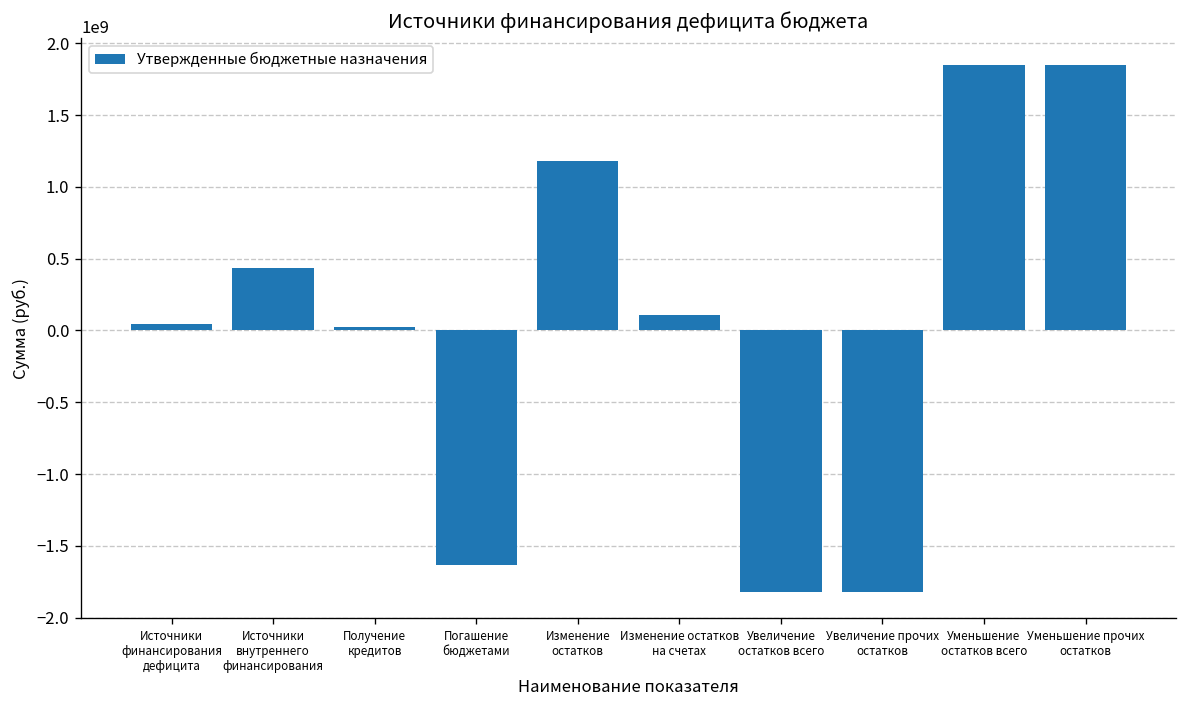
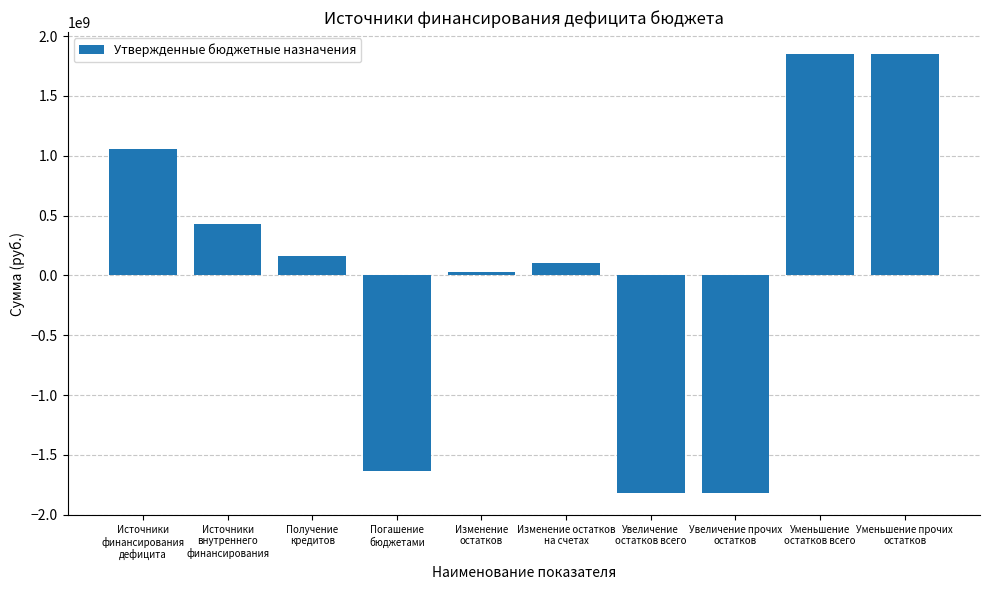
  {
-   "Источники финансирования дефицита": 50000000,
+   "Источники финансирования дефицита": 1050000000,
    "Источники внутреннего финансирования": 430000000,
-   "Получение кредитов": 30000000,
+   "Получение кредитов": 160000000,
    "Погашение бюджетами": -1630000000,
-   "Изменение остатков": 1180000000,
+   "Изменение остатков": 30000000,
    "Изменение остатков на счетах": 110000000,
    "Увеличение остатков всего": -1820000000,
    "Увеличение прочих остатков": -1820000000,
    "Уменьшение остатков всего": 1850000000,
    "Уменьшение прочих остатков": 1850000000
  }
